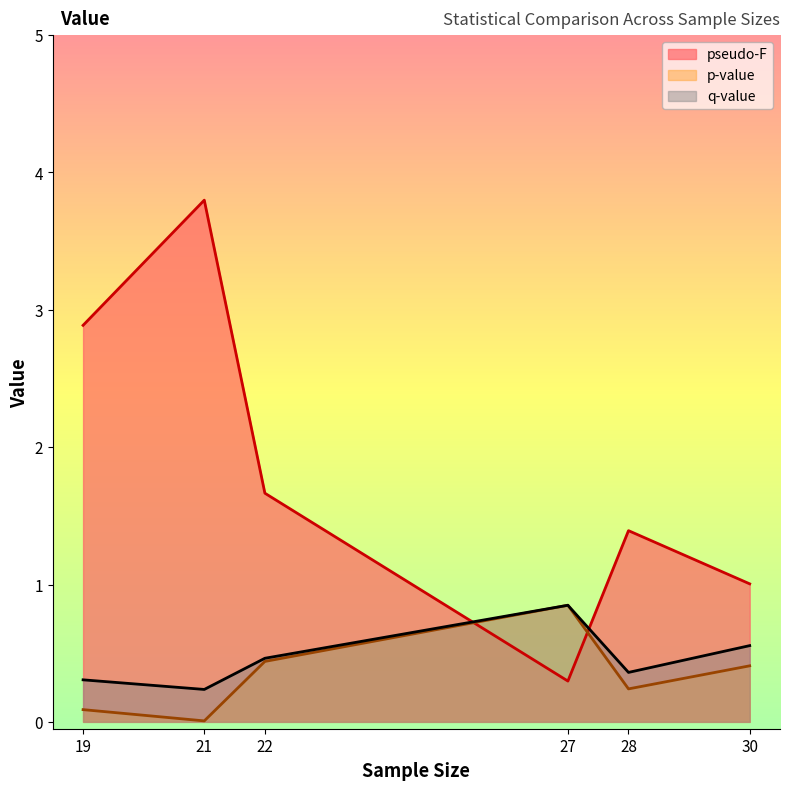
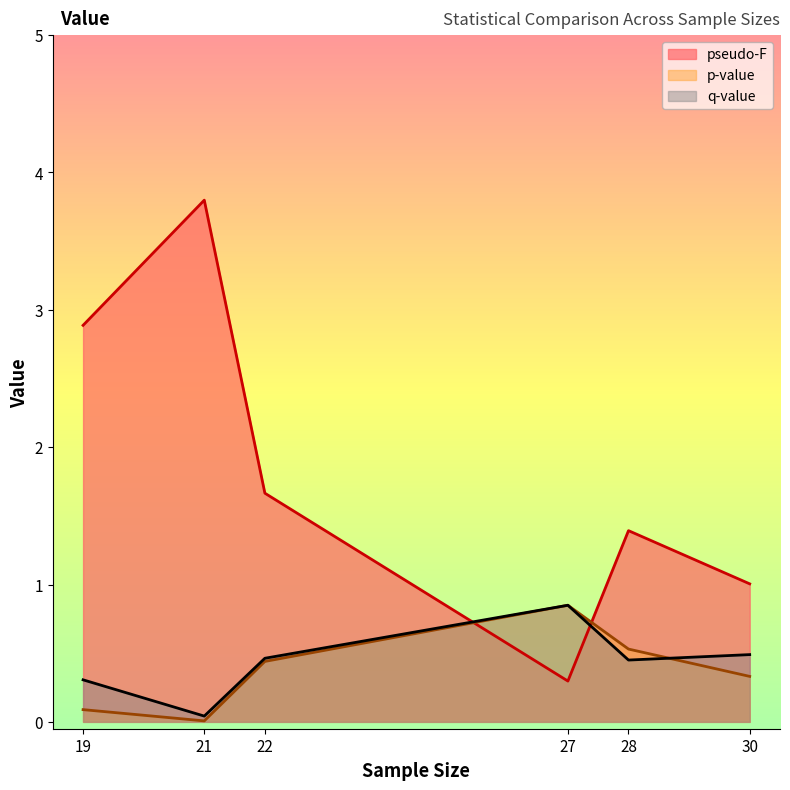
  {
    "pseudo-F": {
      "19": 2.89,
      "21": 3.80,
      "22": 1.66,
      "27": 0.30,
      "28": 1.39,
      "30": 1.00
    },
    "p-value": {
      "19": 0.09,
      "21": 0.01,
      "22": 0.44,
-     "28": 0.24,
-     "30": 0.41
+     "28": 0.53,
+     "30": 0.33
    },
    "q-value": {
      "19": 0.31,
-     "21": 0.24,
+     "21": 0.04,
      "22": 0.46,
-     "28": 0.36,
-     "30": 0.56
+     "28": 0.45,
+     "30": 0.49
    }
  }
